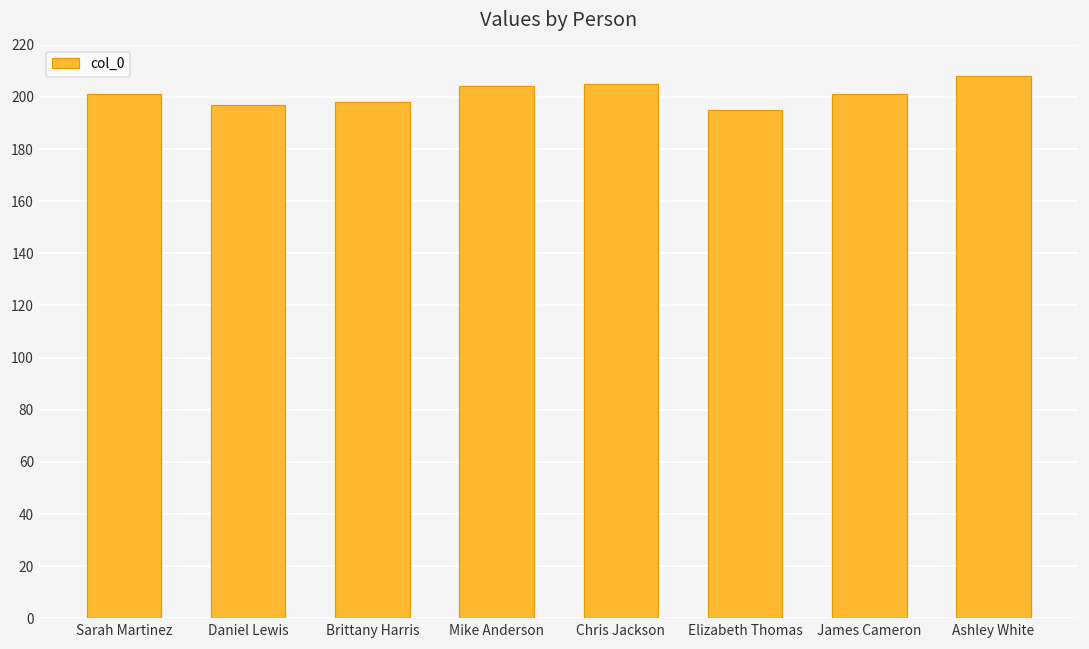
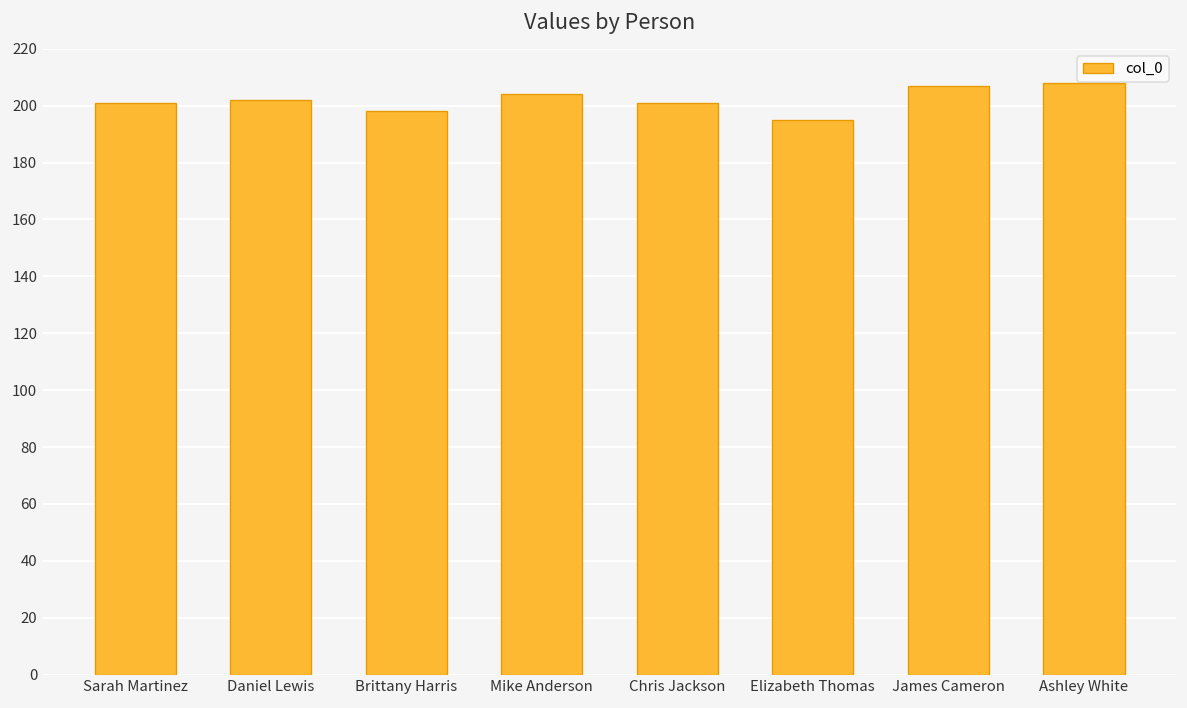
  {
    "Sarah Martinez": 201,
-   "Daniel Lewis": 197,
+   "Daniel Lewis": 202,
    "Brittany Harris": 198,
    "Mike Anderson": 204,
-   "Chris Jackson": 205,
+   "Chris Jackson": 201,
    "Elizabeth Thomas": 195,
-   "James Cameron": 201,
+   "James Cameron": 207,
    "Ashley White": 208
  }
